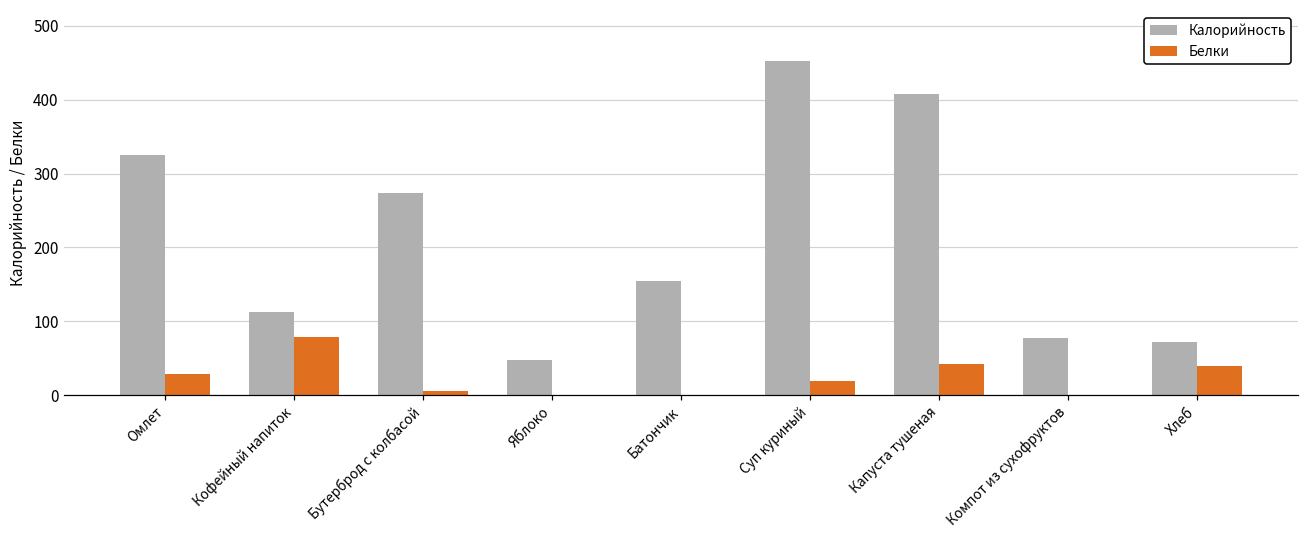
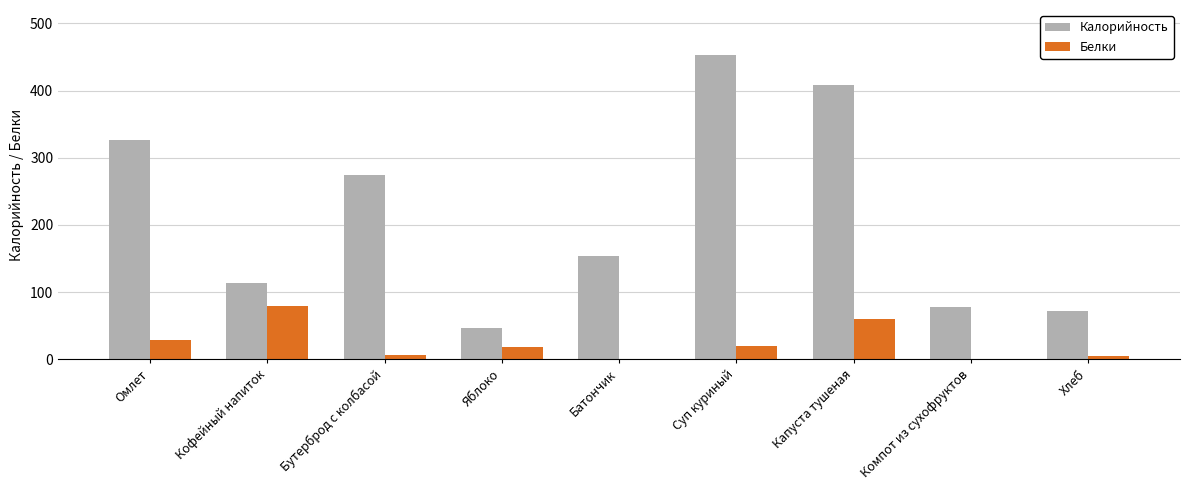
  {
    "Калорийность": {
      "Омлет": 330,
      "Кофейный напиток": 110,
      "Бутерброд с колбасой": 270,
      "Яблоко": 50,
      "Батончик": 150,
      "Суп куриный": 450,
      "Капуста тушеная": 410,
      "Компот из сухофруктов": 80,
      "Хлеб": 70
    },
    "Белки": {
      "Омлет": 30,
      "Кофейный напиток": 80,
      "Бутерброд с колбасой": 10,
-     "Яблоко": 0,
+     "Яблоко": 20,
      "Суп куриный": 20,
-     "Капуста тушеная": 40,
-     "Хлеб": 40
+     "Капуста тушеная": 60,
+     "Хлеб": 0
    }
  }
